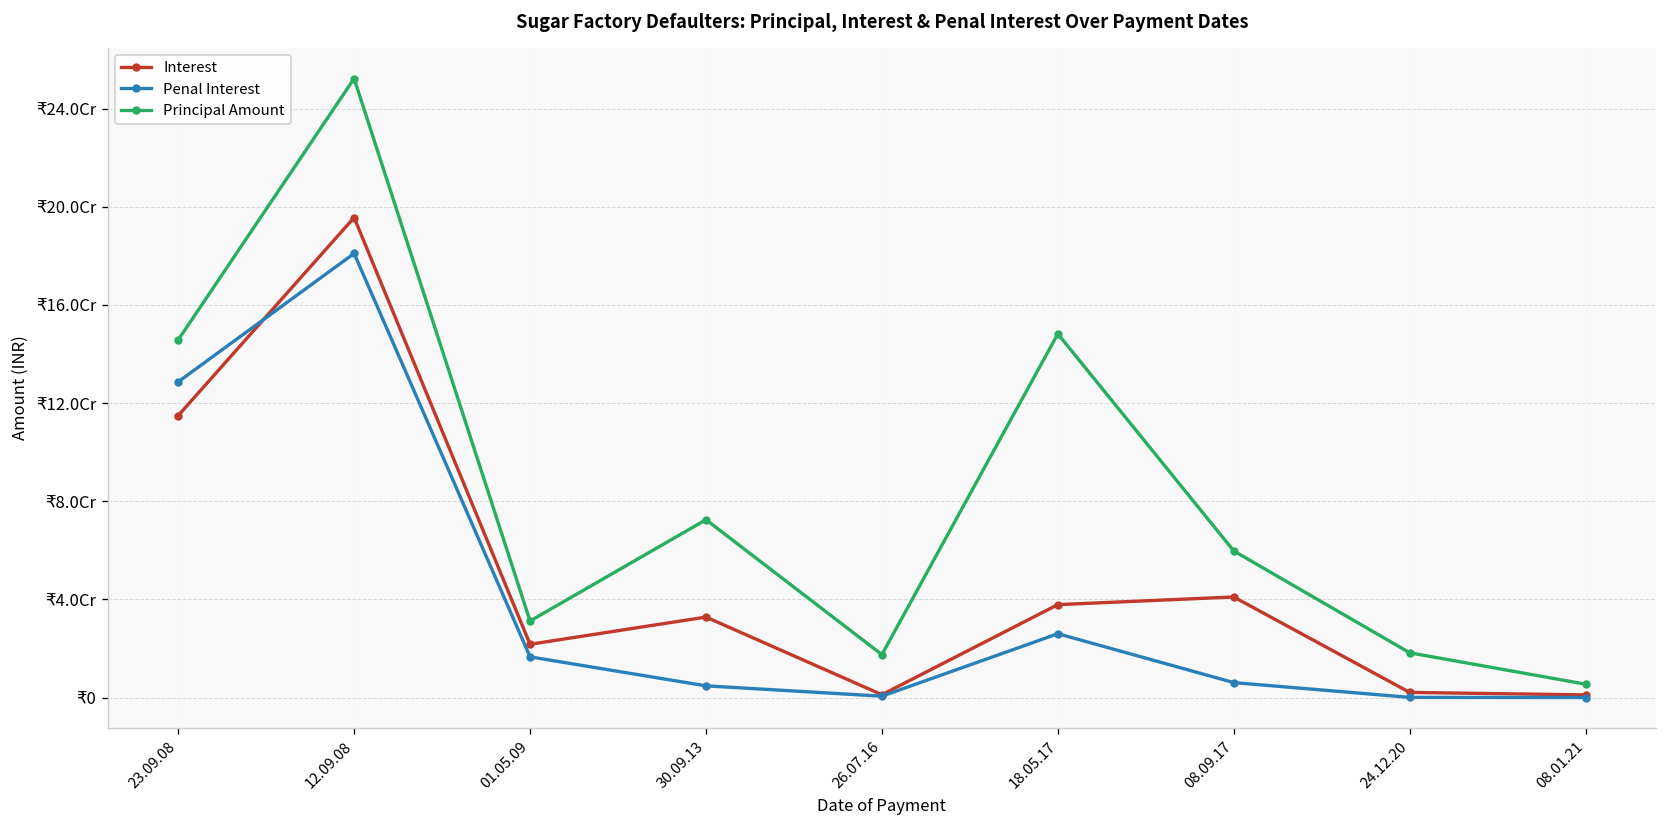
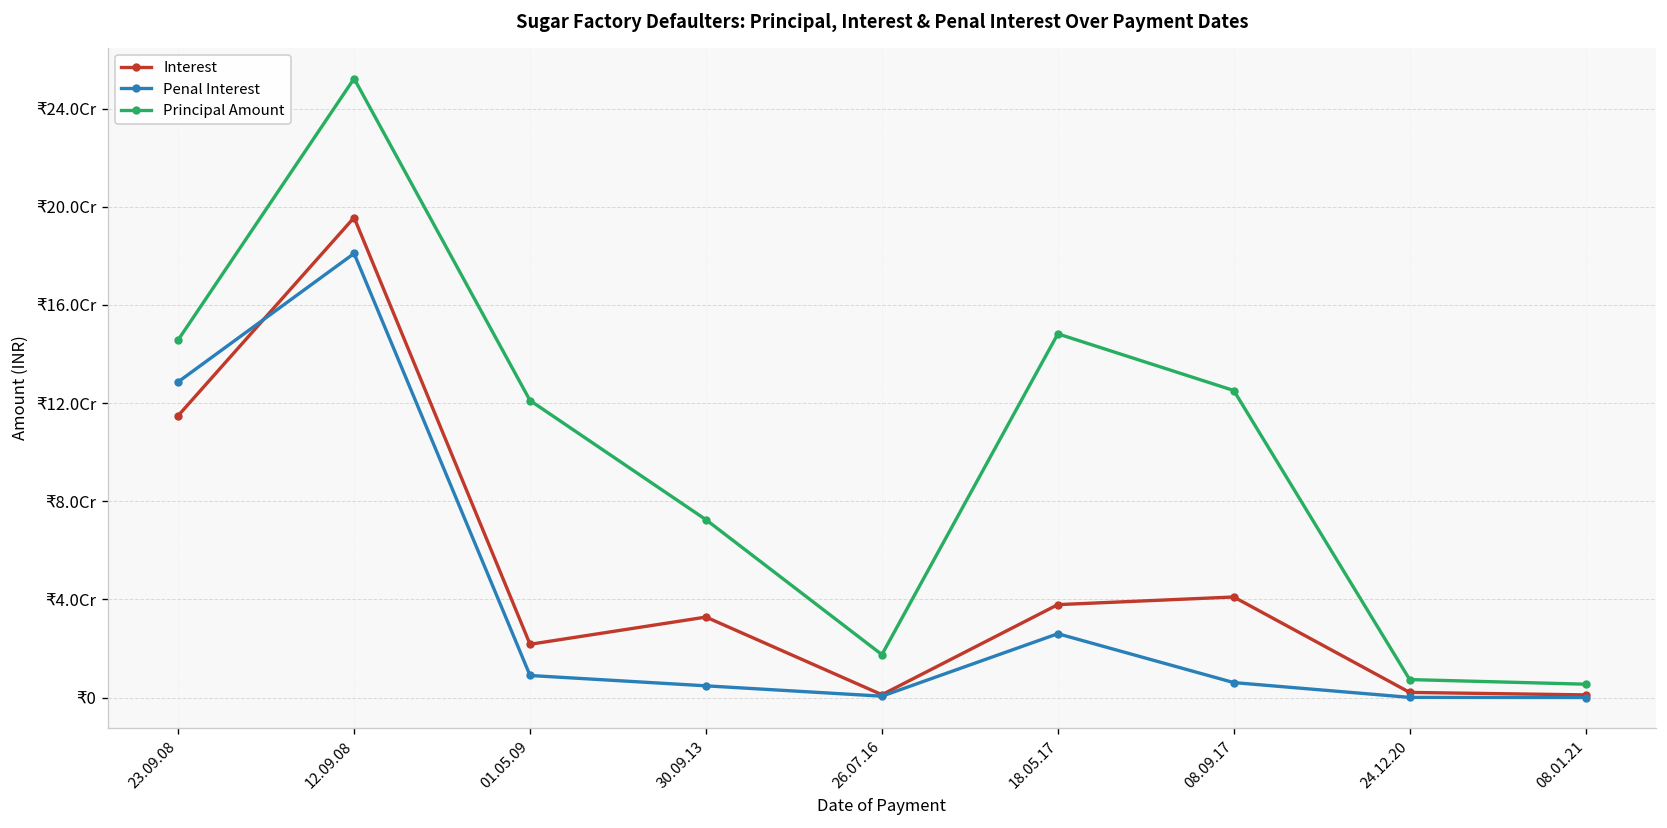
  {
    "Interest": {
      "23.09.08": "₹11.5Cr",
      "12.09.08": "₹19.6Cr",
      "01.05.09": "₹2.2Cr",
      "30.09.13": "₹3.3Cr",
      "18.05.17": "₹3.8Cr",
      "08.09.17": "₹4.1Cr",
      "24.12.20": "₹0.2Cr"
    },
    "Penal Interest": {
      "23.09.08": "₹12.9Cr",
      "12.09.08": "₹18.1Cr",
-     "01.05.09": "₹1.7Cr",
+     "01.05.09": "₹0.9Cr",
      "30.09.13": "₹0.5Cr",
      "18.05.17": "₹2.6Cr",
      "08.09.17": "₹0.6Cr",
      "24.12.20": "₹0.0Cr"
    },
    "Principal Amount": {
      "23.09.08": "₹14.6Cr",
      "12.09.08": "₹25.2Cr",
-     "01.05.09": "₹3.1Cr",
+     "01.05.09": "₹12.1Cr",
      "30.09.13": "₹7.2Cr",
      "26.07.16": "₹1.8Cr",
      "18.05.17": "₹14.8Cr",
-     "08.09.17": "₹6.0Cr",
-     "24.12.20": "₹1.8Cr",
+     "08.09.17": "₹12.5Cr",
+     "24.12.20": "₹0.7Cr",
      "08.01.21": "₹0.5Cr"
    }
  }
